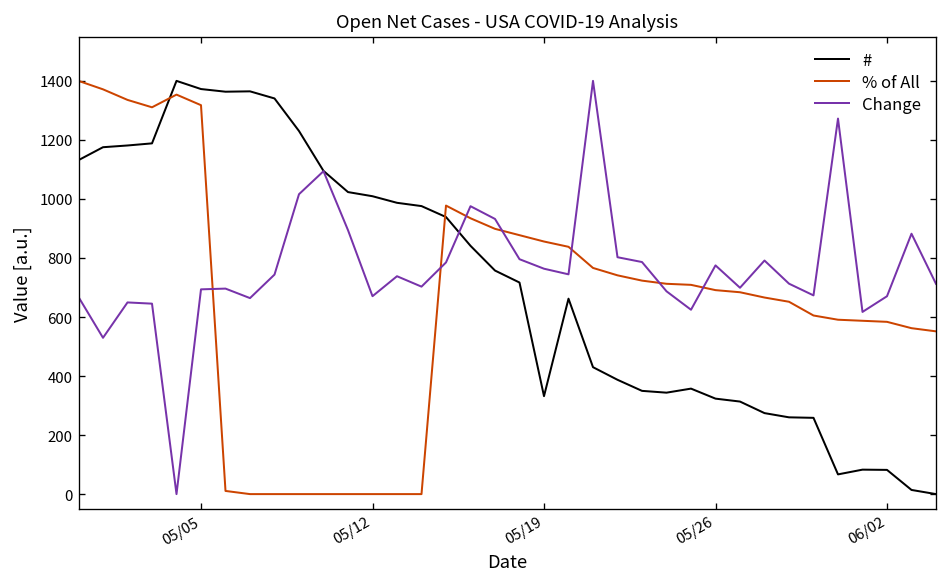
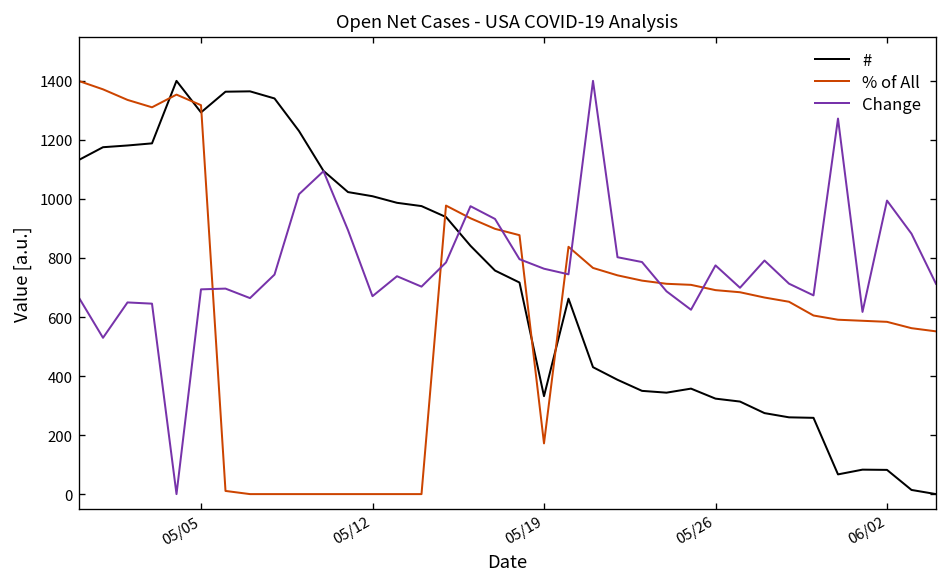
  {
    "#": {
-     "05/05": 1370,
+     "05/05": 1290,
      "05/12": 1010,
      "05/19": 330,
      "05/26": 320,
      "06/02": 80
    },
    "% of All": {
      "05/05": 1320,
      "05/12": 0,
-     "05/19": 860,
+     "05/19": 170,
      "05/26": 690,
      "06/02": 580
    },
    "Change": {
      "05/05": 690,
      "05/12": 670,
      "05/19": 760,
      "05/26": 770,
-     "06/02": 670
+     "06/02": 990
    }
  }
